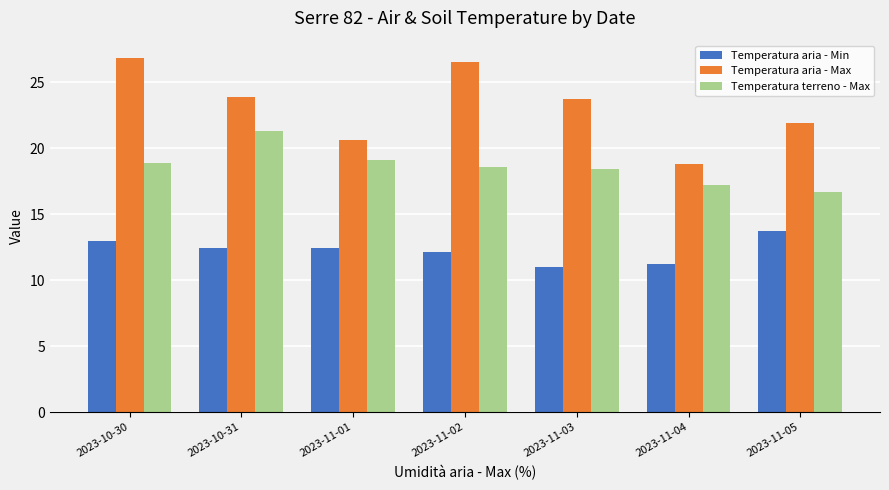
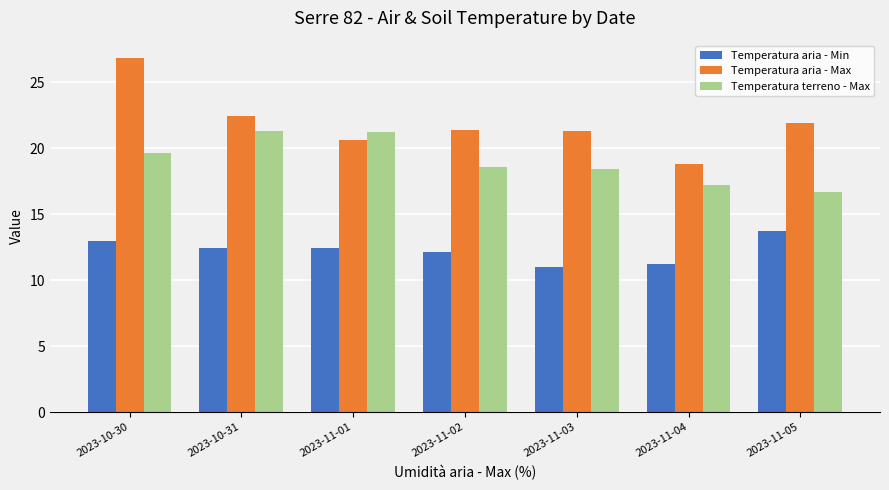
  {
    "Temperatura aria - Min": {
      "2023-10-30": 13.0,
      "2023-10-31": 12.4,
      "2023-11-01": 12.4,
      "2023-11-02": 12.1,
      "2023-11-03": 11.0,
      "2023-11-04": 11.2,
      "2023-11-05": 13.7
    },
    "Temperatura aria - Max": {
      "2023-10-30": 26.8,
-     "2023-10-31": 23.9,
+     "2023-10-31": 22.4,
      "2023-11-01": 20.6,
-     "2023-11-02": 26.5,
-     "2023-11-03": 23.7,
+     "2023-11-02": 21.4,
+     "2023-11-03": 21.3,
      "2023-11-04": 18.8,
      "2023-11-05": 21.9
    },
    "Temperatura terreno - Max": {
-     "2023-10-30": 18.9,
+     "2023-10-30": 19.6,
      "2023-10-31": 21.3,
-     "2023-11-01": 19.1,
+     "2023-11-01": 21.2,
      "2023-11-02": 18.6,
      "2023-11-03": 18.4,
      "2023-11-04": 17.2,
      "2023-11-05": 16.7
    }
  }
